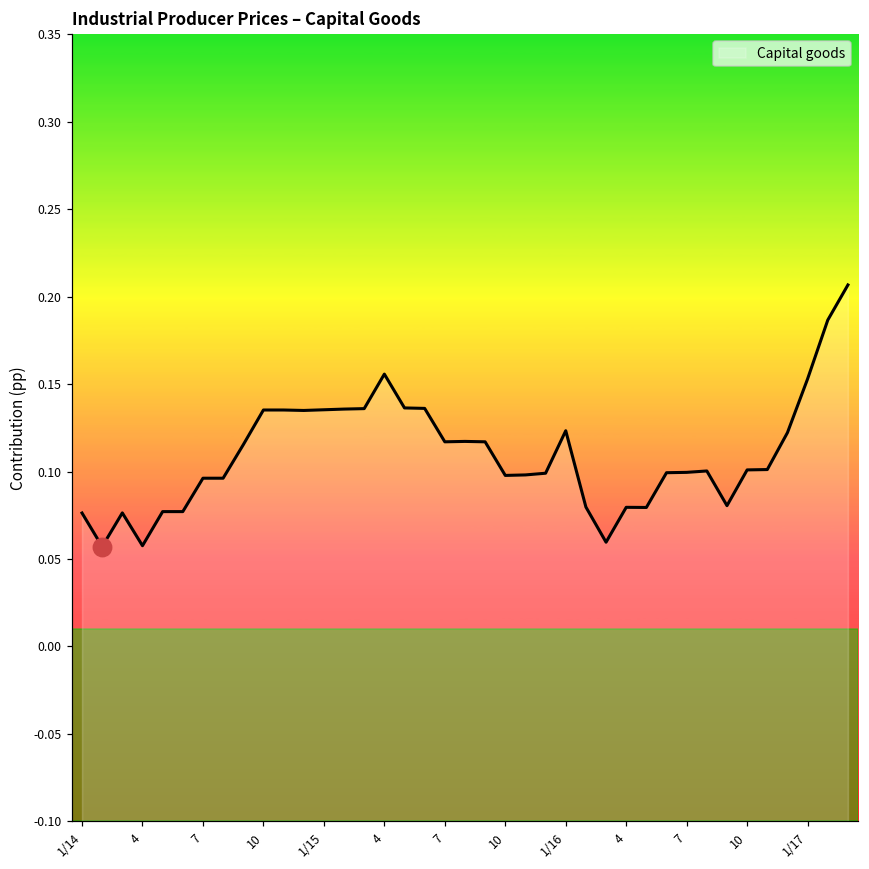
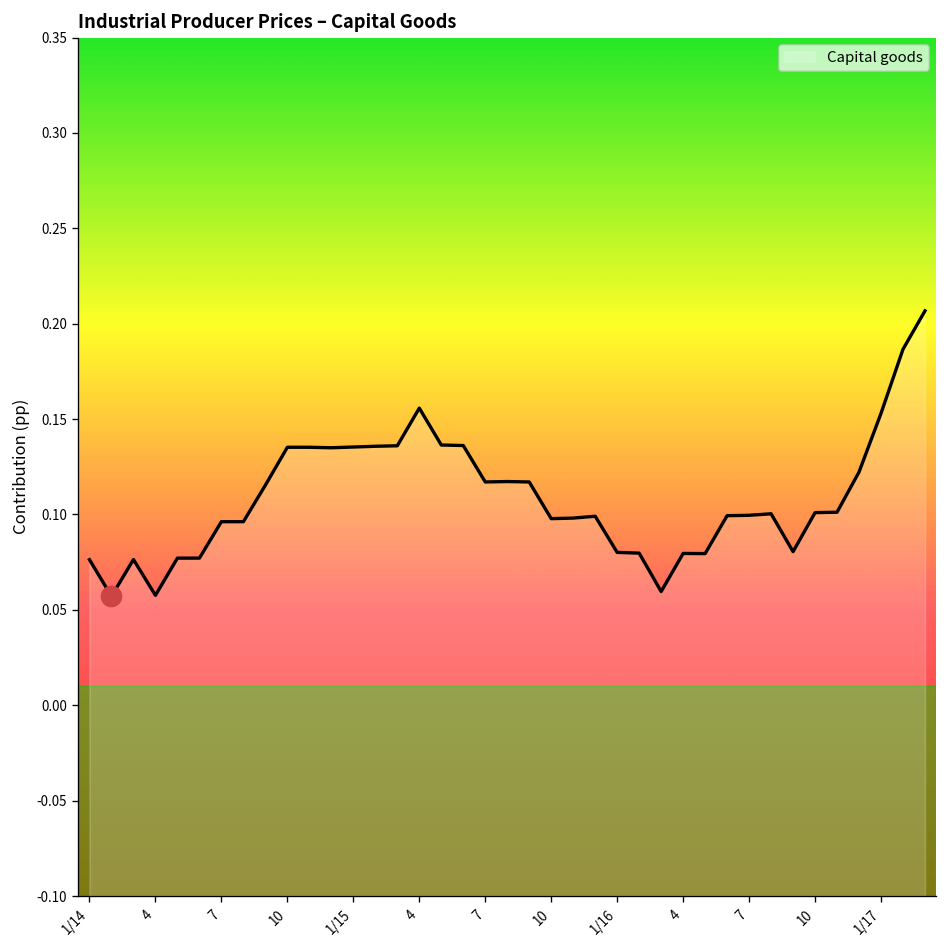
  {
    "Capital goods": {
      "1/14": 0.076,
      "1/15": 0.135,
-     "1/16": 0.123,
+     "1/16": 0.080,
      "1/17": 0.153
    }
  }
